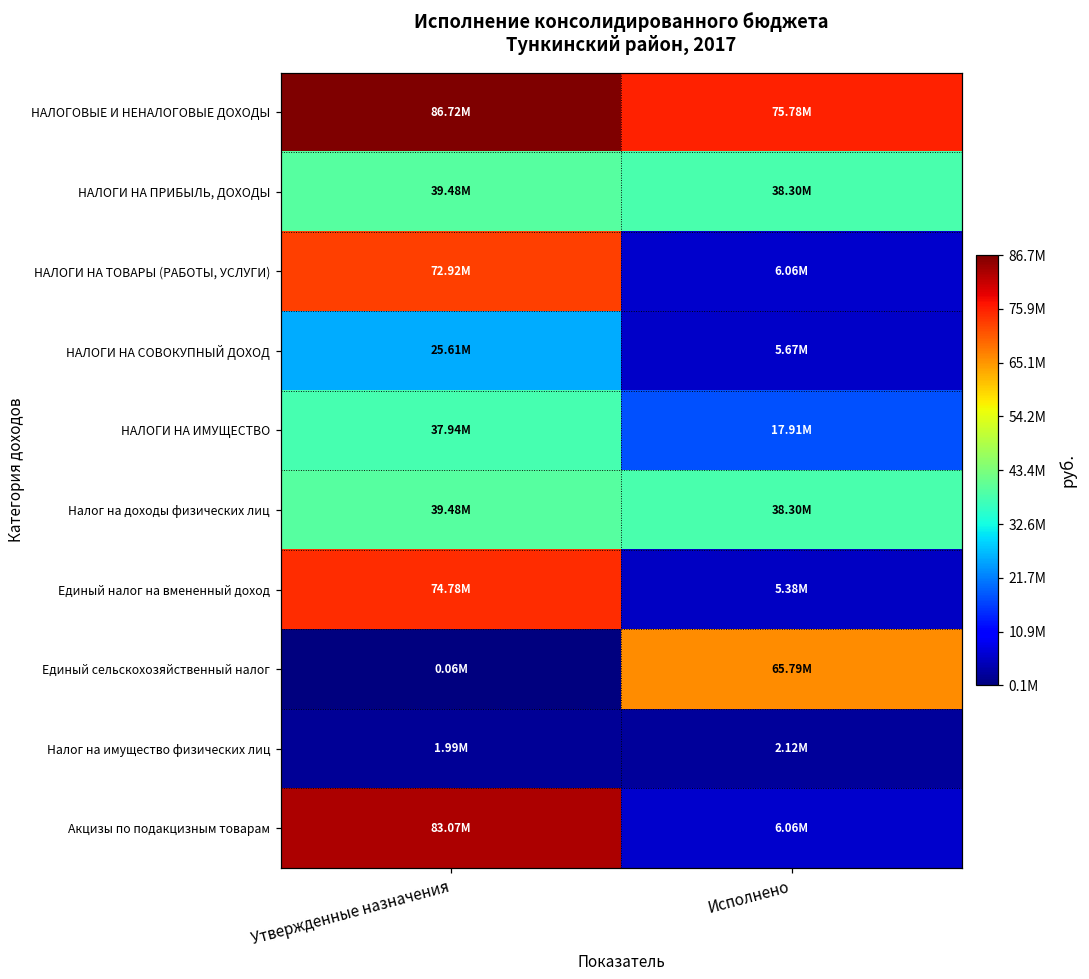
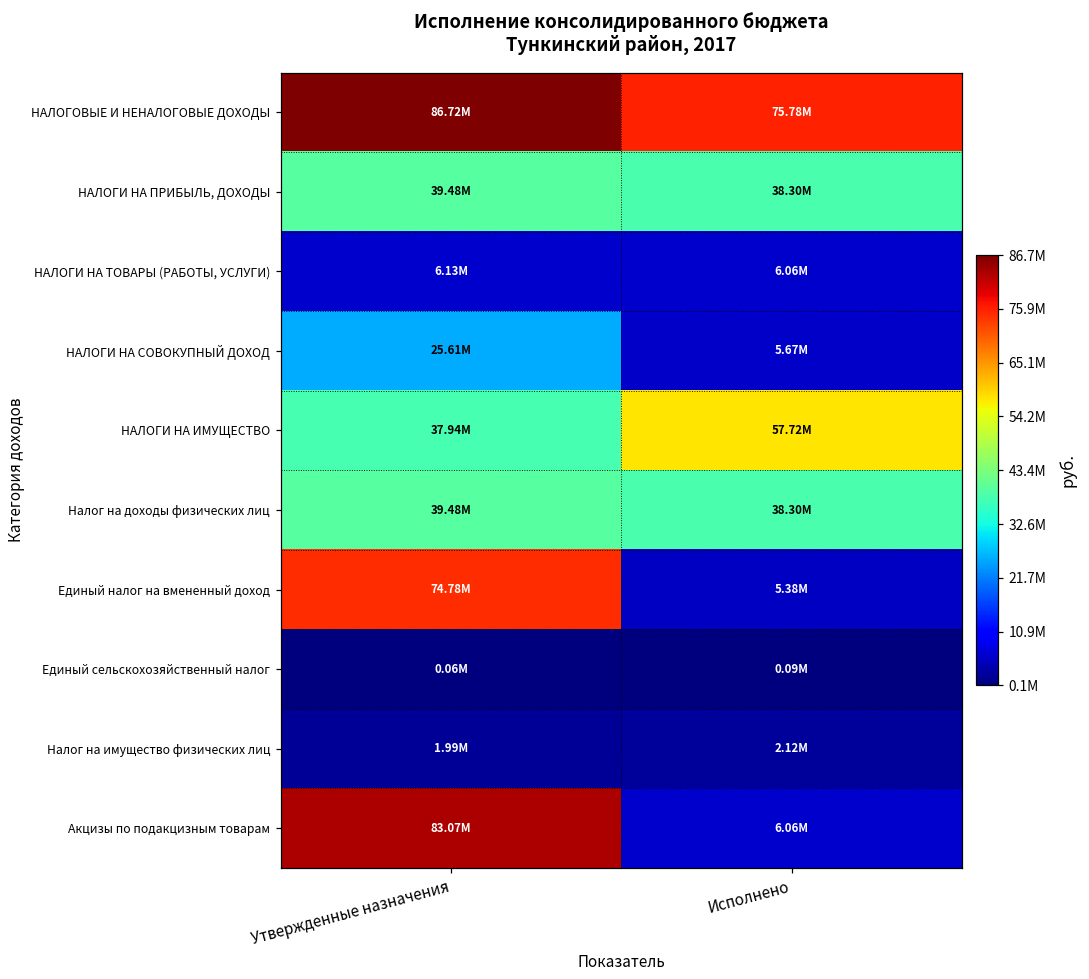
  {
    "НАЛОГОВЫЕ И НЕНАЛОГОВЫЕ ДОХОДЫ": {
      "Утвержденные назначения": "86.72M",
      "Исполнено": "75.78M"
    },
    "НАЛОГИ НА ПРИБЫЛЬ, ДОХОДЫ": {
      "Утвержденные назначения": "39.48M",
      "Исполнено": "38.30M"
    },
    "НАЛОГИ НА ТОВАРЫ (РАБОТЫ, УСЛУГИ)": {
-     "Утвержденные назначения": "72.92M",
+     "Утвержденные назначения": "6.13M",
      "Исполнено": "6.06M"
    },
    "НАЛОГИ НА СОВОКУПНЫЙ ДОХОД": {
      "Утвержденные назначения": "25.61M",
      "Исполнено": "5.67M"
    },
    "НАЛОГИ НА ИМУЩЕСТВО": {
      "Утвержденные назначения": "37.94M",
-     "Исполнено": "17.91M"
+     "Исполнено": "57.72M"
    },
    "Налог на доходы физических лиц": {
      "Утвержденные назначения": "39.48M",
      "Исполнено": "38.30M"
    },
    "Единый налог на вмененный доход": {
      "Утвержденные назначения": "74.78M",
      "Исполнено": "5.38M"
    },
    "Единый сельскохозяйственный налог": {
      "Утвержденные назначения": "0.06M",
-     "Исполнено": "65.79M"
+     "Исполнено": "0.09M"
    },
    "Налог на имущество физических лиц": {
      "Утвержденные назначения": "1.99M",
      "Исполнено": "2.12M"
    },
    "Акцизы по подакцизным товарам": {
      "Утвержденные назначения": "83.07M",
      "Исполнено": "6.06M"
    }
  }
